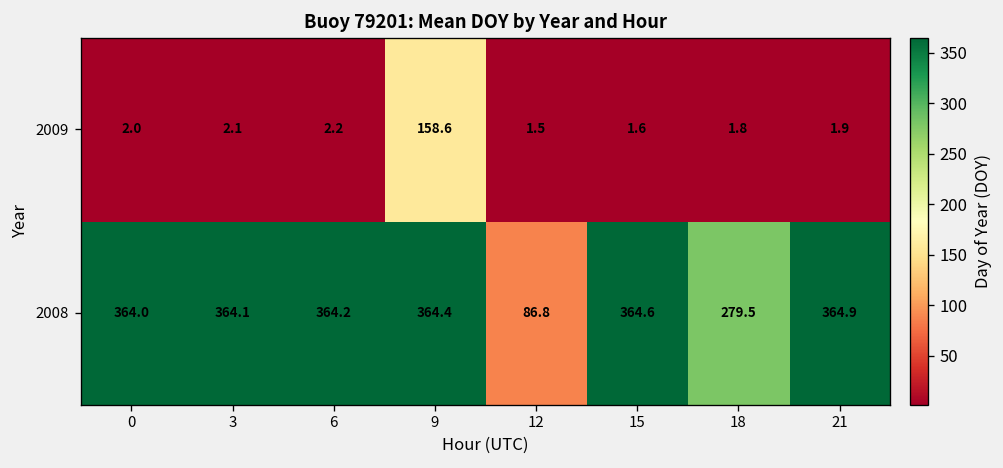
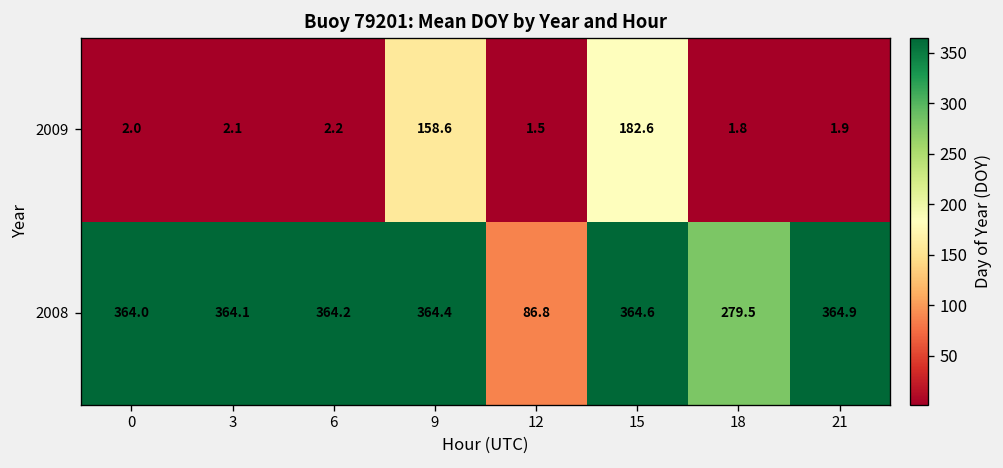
  {
    "2009": {
      "0": 2.0,
      "3": 2.1,
      "6": 2.2,
      "9": 158.6,
      "12": 1.5,
-     "15": 1.6,
+     "15": 182.6,
      "18": 1.8,
      "21": 1.9
    },
    "2008": {
      "0": 364.0,
      "3": 364.1,
      "6": 364.2,
      "9": 364.4,
      "12": 86.8,
      "15": 364.6,
      "18": 279.5,
      "21": 364.9
    }
  }
